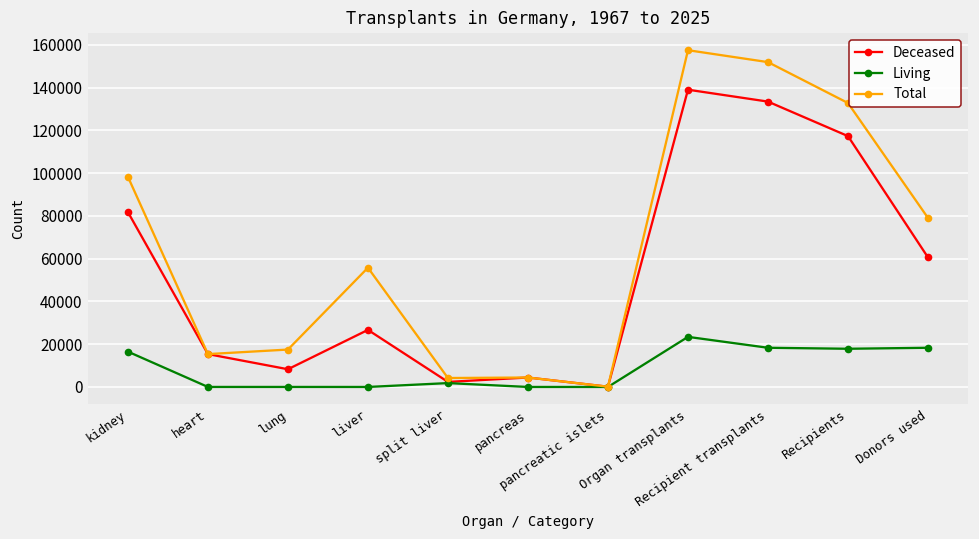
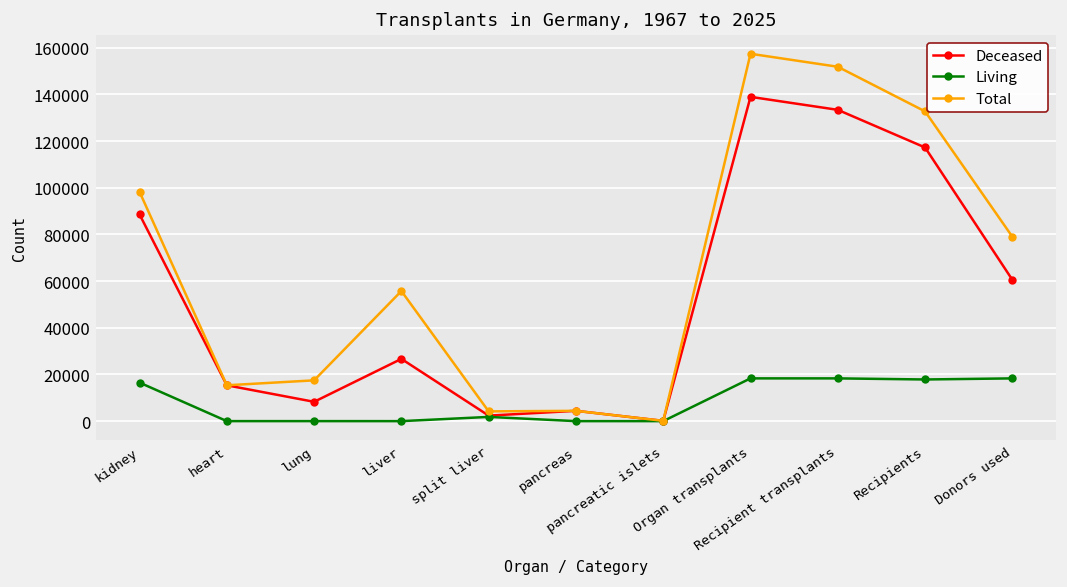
  {
    "Deceased": {
-     "kidney": 82000,
+     "kidney": 89000,
      "lung": 8000,
      "liver": 27000,
      "Organ transplants": 139000,
      "Recipient transplants": 133000,
      "Recipients": 117000,
      "Donors used": 61000
    },
    "Living": {
      "kidney": 17000,
      "heart": 0,
      "lung": 0,
      "liver": 0,
      "pancreas": 0,
-     "Organ transplants": 23000,
+     "Organ transplants": 18000,
      "Recipient transplants": 18000,
      "Recipients": 18000,
      "Donors used": 18000
    },
    "Total": {
      "kidney": 98000,
      "lung": 17000,
      "liver": 56000,
      "split liver": 4000,
      "Organ transplants": 157000,
      "Recipient transplants": 152000,
      "Recipients": 133000,
      "Donors used": 79000
    }
  }
